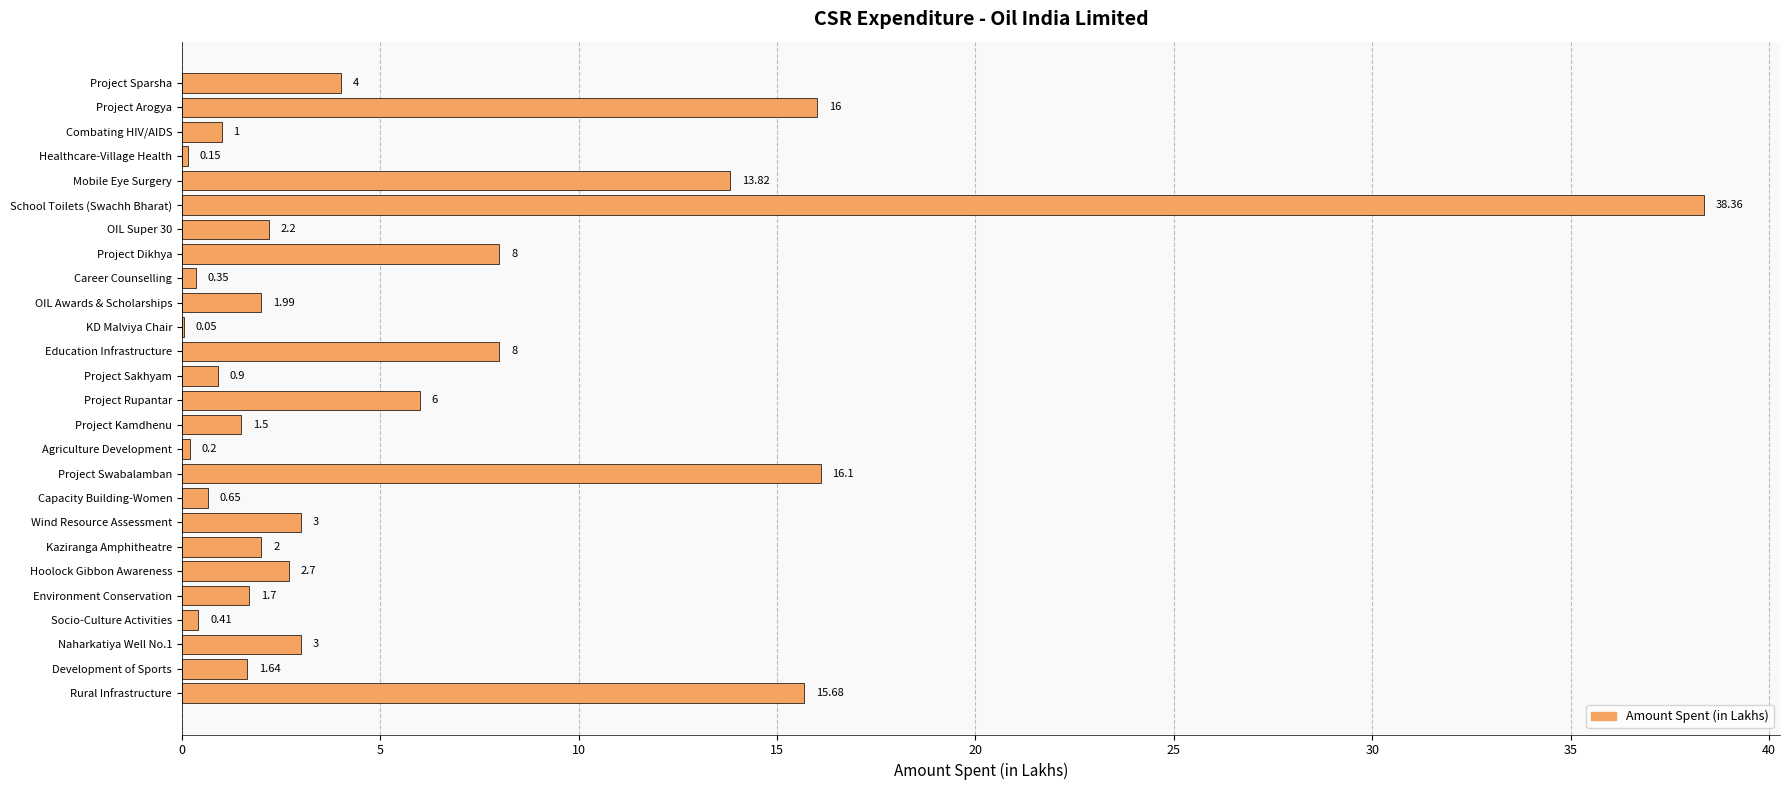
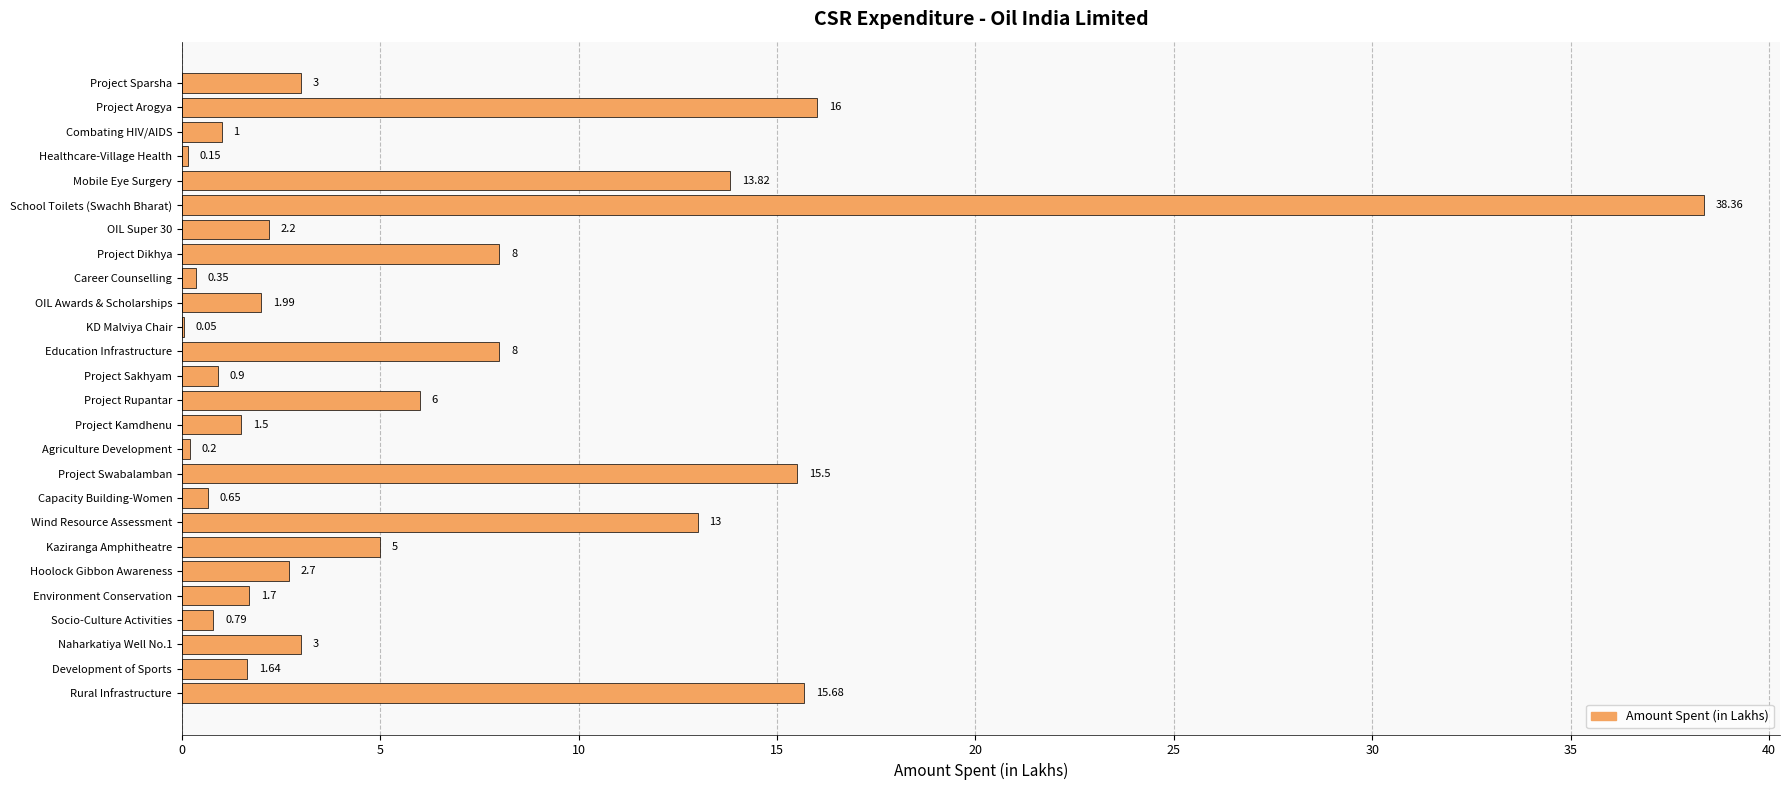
  {
-   "Project Sparsha": 4,
+   "Project Sparsha": 3,
    "Project Arogya": 16,
    "Combating HIV/AIDS": 1,
    "Healthcare-Village Health": 0.15,
    "Mobile Eye Surgery": 13.82,
    "School Toilets (Swachh Bharat)": 38.36,
    "OIL Super 30": 2.2,
    "Project Dikhya": 8,
    "Career Counselling": 0.35,
    "OIL Awards & Scholarships": 1.99,
    "KD Malviya Chair": 0.05,
    "Education Infrastructure": 8,
    "Project Sakhyam": 0.9,
    "Project Rupantar": 6,
    "Project Kamdhenu": 1.5,
    "Agriculture Development": 0.2,
-   "Project Swabalamban": 16.1,
+   "Project Swabalamban": 15.5,
    "Capacity Building-Women": 0.65,
-   "Wind Resource Assessment": 3,
-   "Kaziranga Amphitheatre": 2,
+   "Wind Resource Assessment": 13,
+   "Kaziranga Amphitheatre": 5,
    "Hoolock Gibbon Awareness": 2.7,
    "Environment Conservation": 1.7,
-   "Socio-Culture Activities": 0.41,
+   "Socio-Culture Activities": 0.79,
    "Naharkatiya Well No.1": 3,
    "Development of Sports": 1.64,
    "Rural Infrastructure": 15.68
  }
